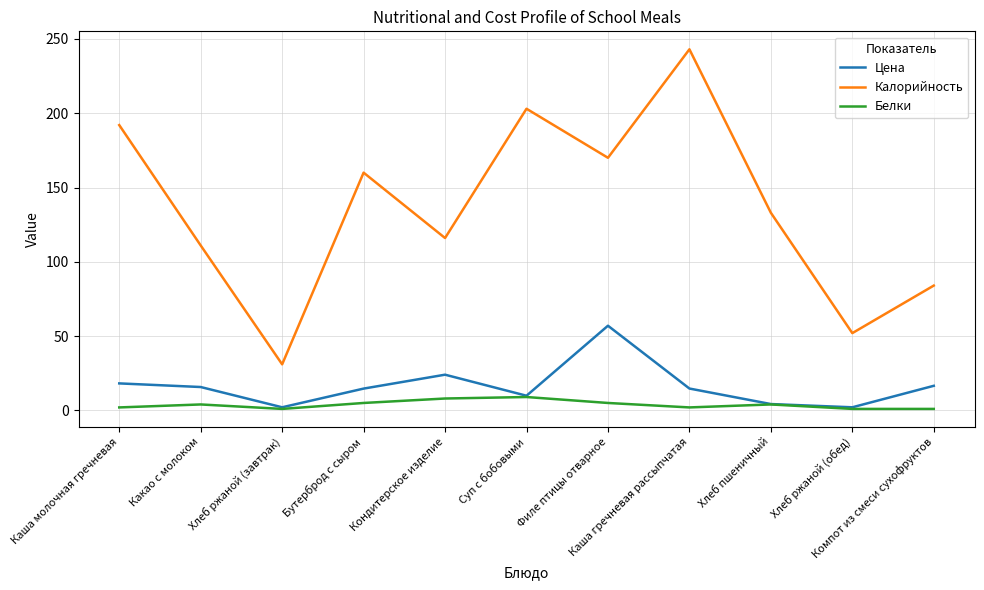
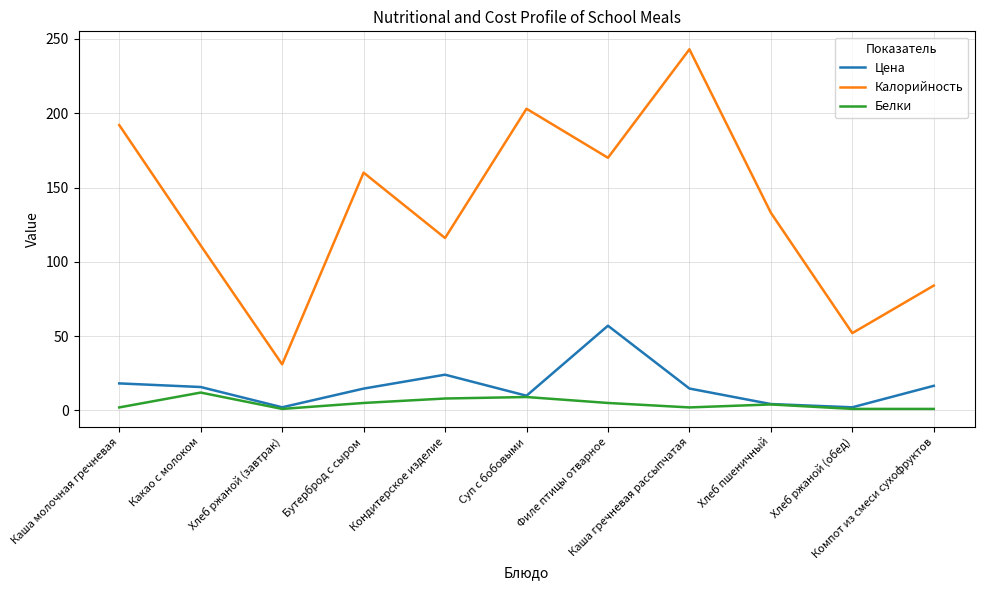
  {
    "Цена": {
      "Каша молочная гречневая": 18,
      "Какао с молоком": 16,
      "Бутерброд с сыром": 15,
      "Кондитерское изделие": 24,
      "Филе птицы отварное": 57,
      "Каша гречневая рассыпчатая": 15,
      "Компот из смеси сухофруктов": 17
    },
    "Калорийность": {
      "Каша молочная гречневая": 192,
      "Какао с молоком": 111,
      "Хлеб ржаной (завтрак)": 31,
      "Бутерброд с сыром": 160,
      "Кондитерское изделие": 116,
      "Суп с бобовыми": 203,
      "Филе птицы отварное": 170,
      "Каша гречневая рассыпчатая": 243,
      "Хлеб пшеничный": 133,
      "Хлеб ржаной (обед)": 52,
      "Компот из смеси сухофруктов": 84
    },
    "Белки": {
      "Каша молочная гречневая": 2,
-     "Какао с молоком": 4,
+     "Какао с молоком": 12,
      "Бутерброд с сыром": 5,
      "Кондитерское изделие": 8,
      "Филе птицы отварное": 5,
      "Каша гречневая рассыпчатая": 2,
      "Компот из смеси сухофруктов": 1
    }
  }
